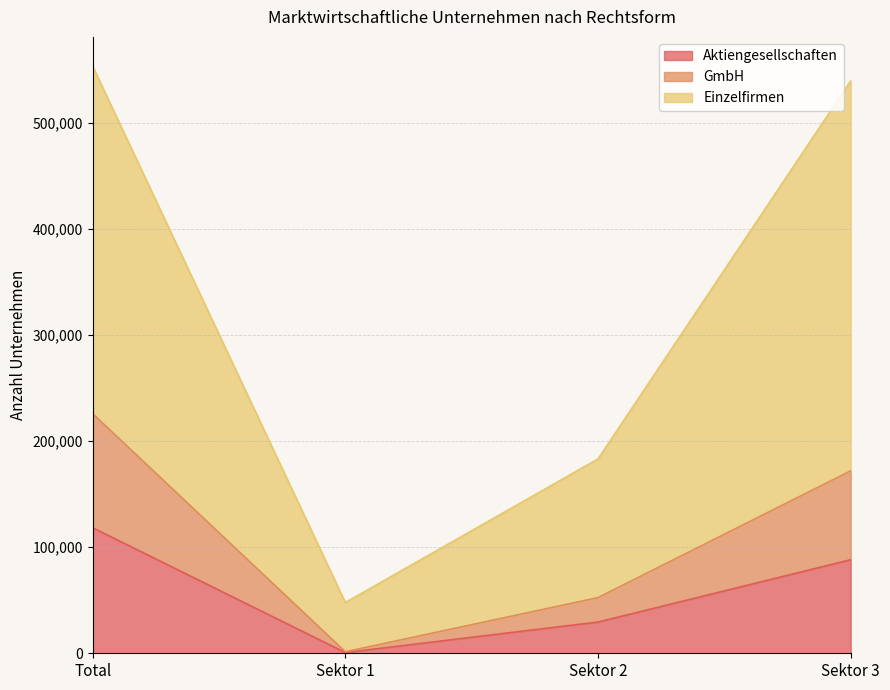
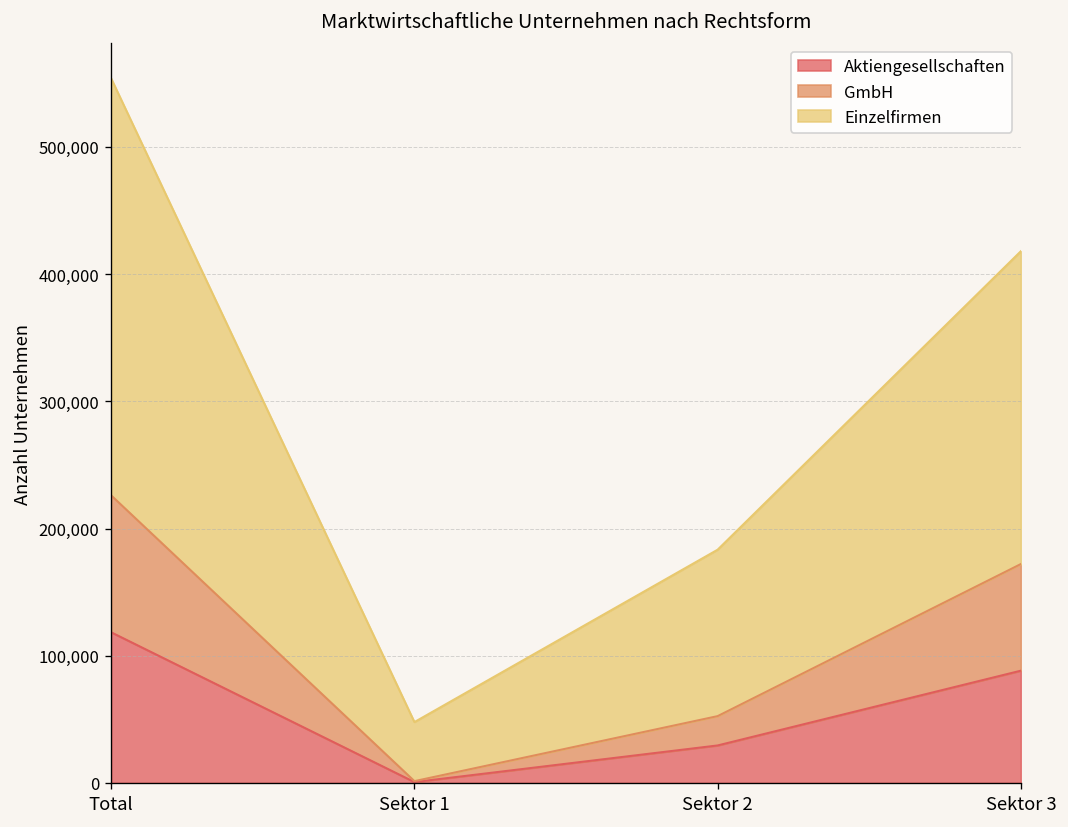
  {
    "Einzelfirmen": {
      "Total": "328,000",
      "Sektor 1": "46,000",
      "Sektor 2": "131,000",
-     "Sektor 3": "368,000"
+     "Sektor 3": "246,000"
    }
  }
